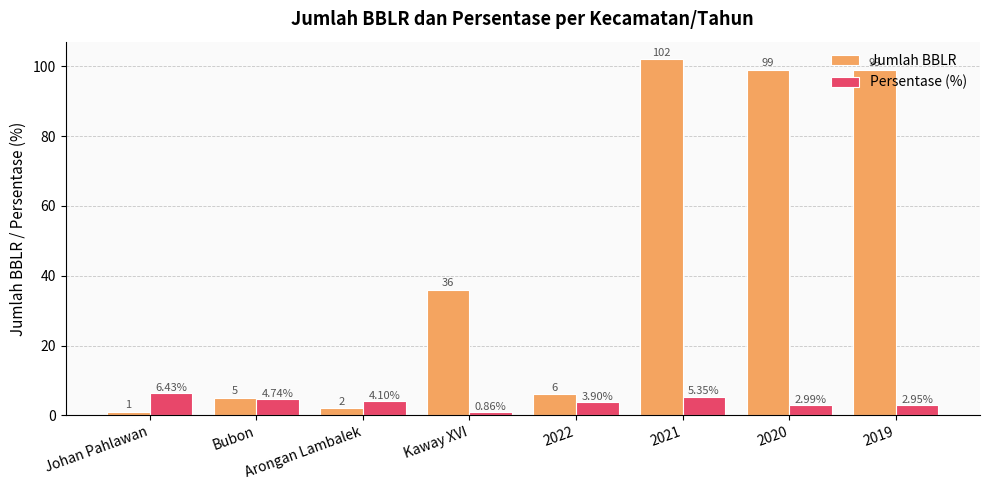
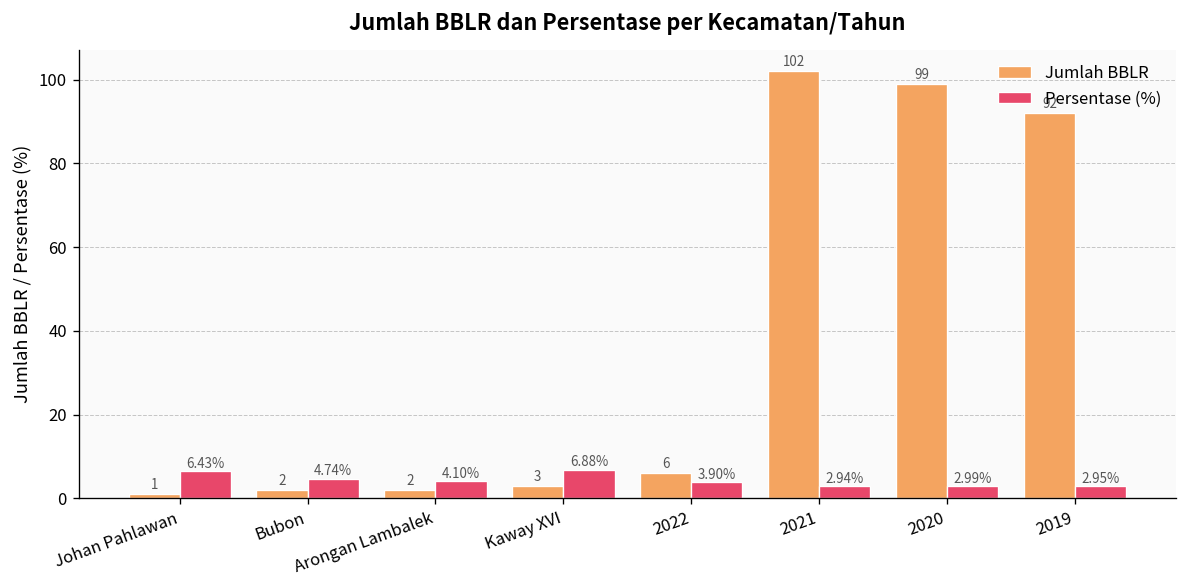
  {
    "Jumlah BBLR": {
      "Johan Pahlawan": "1",
-     "Bubon": "5",
+     "Bubon": "2",
      "Arongan Lambalek": "2",
-     "Kaway XVI": "36",
+     "Kaway XVI": "3",
      "2022": "6",
      "2021": "102",
      "2020": "99",
-     "2019": "99"
+     "2019": "92"
    },
    "Persentase (%)": {
      "Johan Pahlawan": "6.43%",
      "Bubon": "4.74%",
      "Arongan Lambalek": "4.10%",
-     "Kaway XVI": "0.86%",
+     "Kaway XVI": "6.88%",
      "2022": "3.90%",
-     "2021": "5.35%",
+     "2021": "2.94%",
      "2020": "2.99%",
      "2019": "2.95%"
    }
  }
